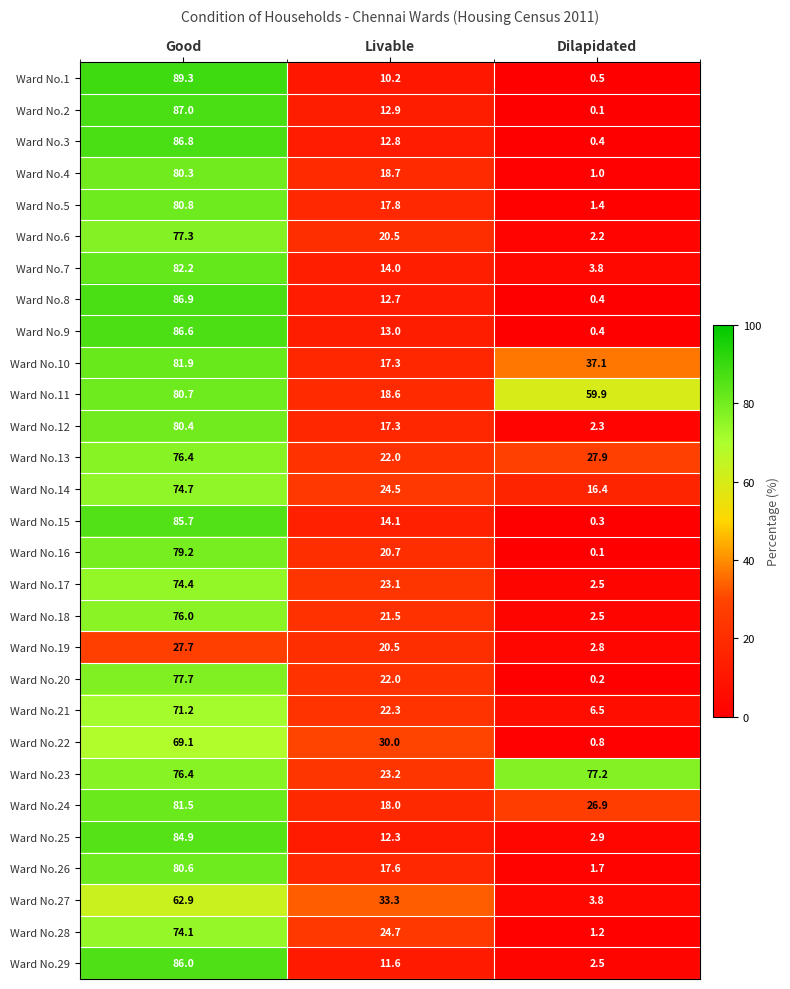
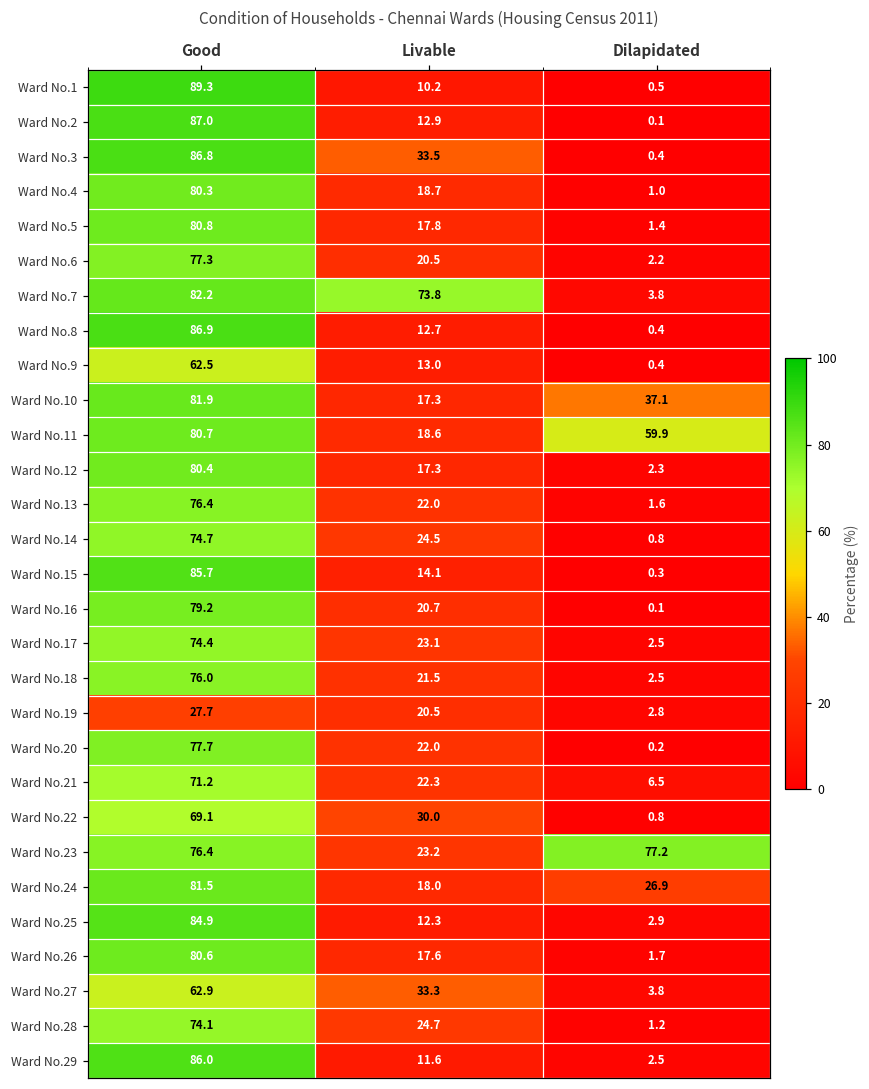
  {
    "Ward No.1": {
      "Good": 89.3,
      "Livable": 10.2,
      "Dilapidated": 0.5
    },
    "Ward No.2": {
      "Good": 87.0,
      "Livable": 12.9,
      "Dilapidated": 0.1
    },
    "Ward No.3": {
      "Good": 86.8,
-     "Livable": 12.8,
+     "Livable": 33.5,
      "Dilapidated": 0.4
    },
    "Ward No.4": {
      "Good": 80.3,
      "Livable": 18.7,
      "Dilapidated": 1.0
    },
    "Ward No.5": {
      "Good": 80.8,
      "Livable": 17.8,
      "Dilapidated": 1.4
    },
    "Ward No.6": {
      "Good": 77.3,
      "Livable": 20.5,
      "Dilapidated": 2.2
    },
    "Ward No.7": {
      "Good": 82.2,
-     "Livable": 14.0,
+     "Livable": 73.8,
      "Dilapidated": 3.8
    },
    "Ward No.8": {
      "Good": 86.9,
      "Livable": 12.7,
      "Dilapidated": 0.4
    },
    "Ward No.9": {
-     "Good": 86.6,
+     "Good": 62.5,
      "Livable": 13.0,
      "Dilapidated": 0.4
    },
    "Ward No.10": {
      "Good": 81.9,
      "Livable": 17.3,
      "Dilapidated": 37.1
    },
    "Ward No.11": {
      "Good": 80.7,
      "Livable": 18.6,
      "Dilapidated": 59.9
    },
    "Ward No.12": {
      "Good": 80.4,
      "Livable": 17.3,
      "Dilapidated": 2.3
    },
    "Ward No.13": {
      "Good": 76.4,
      "Livable": 22.0,
-     "Dilapidated": 27.9
+     "Dilapidated": 1.6
    },
    "Ward No.14": {
      "Good": 74.7,
      "Livable": 24.5,
-     "Dilapidated": 16.4
+     "Dilapidated": 0.8
    },
    "Ward No.15": {
      "Good": 85.7,
      "Livable": 14.1,
      "Dilapidated": 0.3
    },
    "Ward No.16": {
      "Good": 79.2,
      "Livable": 20.7,
      "Dilapidated": 0.1
    },
    "Ward No.17": {
      "Good": 74.4,
      "Livable": 23.1,
      "Dilapidated": 2.5
    },
    "Ward No.18": {
      "Good": 76.0,
      "Livable": 21.5,
      "Dilapidated": 2.5
    },
    "Ward No.19": {
      "Good": 27.7,
      "Livable": 20.5,
      "Dilapidated": 2.8
    },
    "Ward No.20": {
      "Good": 77.7,
      "Livable": 22.0,
      "Dilapidated": 0.2
    },
    "Ward No.21": {
      "Good": 71.2,
      "Livable": 22.3,
      "Dilapidated": 6.5
    },
    "Ward No.22": {
      "Good": 69.1,
      "Livable": 30.0,
      "Dilapidated": 0.8
    },
    "Ward No.23": {
      "Good": 76.4,
      "Livable": 23.2,
      "Dilapidated": 77.2
    },
    "Ward No.24": {
      "Good": 81.5,
      "Livable": 18.0,
      "Dilapidated": 26.9
    },
    "Ward No.25": {
      "Good": 84.9,
      "Livable": 12.3,
      "Dilapidated": 2.9
    },
    "Ward No.26": {
      "Good": 80.6,
      "Livable": 17.6,
      "Dilapidated": 1.7
    },
    "Ward No.27": {
      "Good": 62.9,
      "Livable": 33.3,
      "Dilapidated": 3.8
    },
    "Ward No.28": {
      "Good": 74.1,
      "Livable": 24.7,
      "Dilapidated": 1.2
    },
    "Ward No.29": {
      "Good": 86.0,
      "Livable": 11.6,
      "Dilapidated": 2.5
    }
  }
